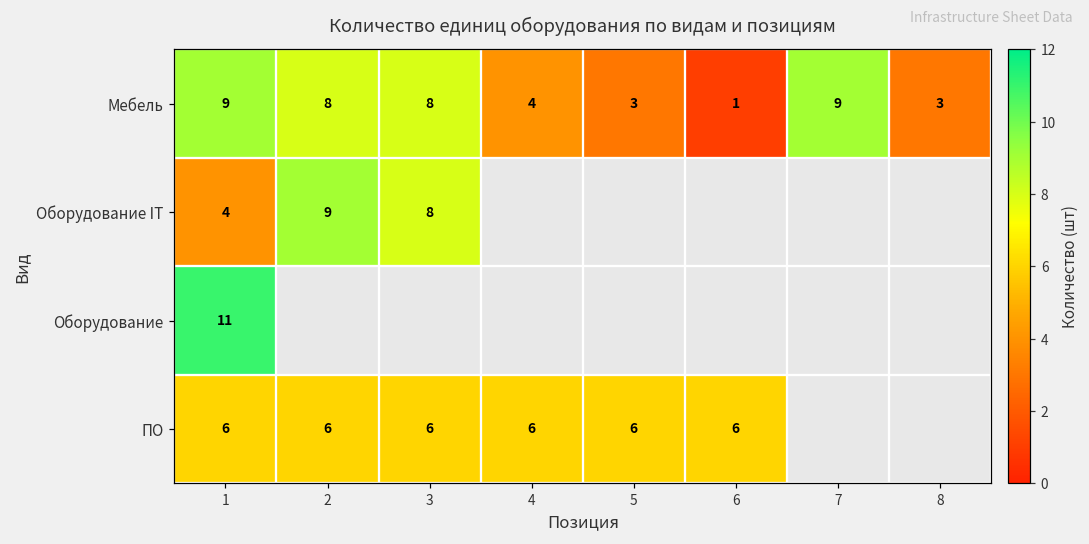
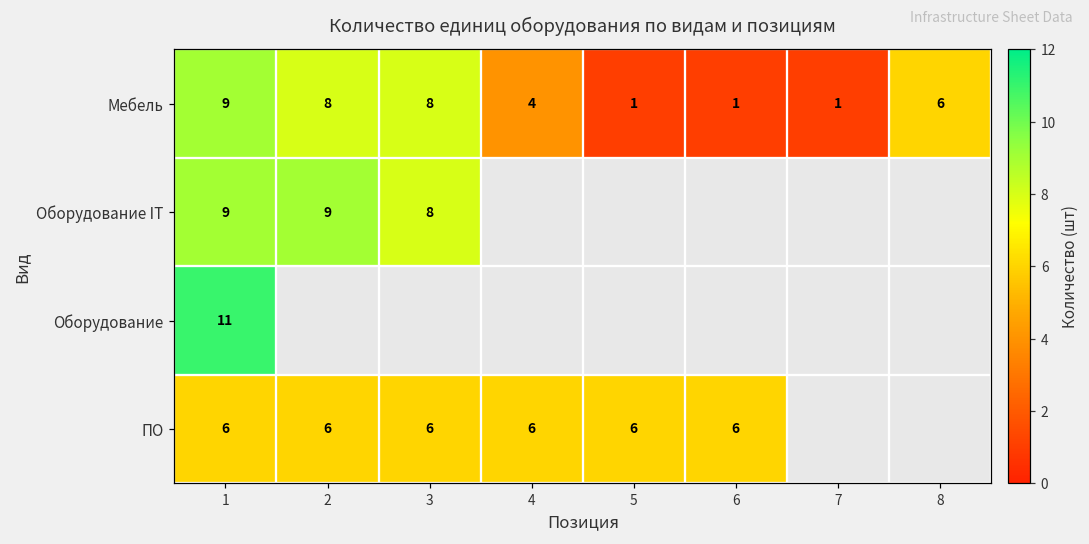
  {
    "Мебель": {
      "1": 9,
      "2": 8,
      "3": 8,
      "4": 4,
-     "5": 3,
+     "5": 1,
      "6": 1,
-     "7": 9,
-     "8": 3
+     "7": 1,
+     "8": 6
    },
    "Оборудование IT": {
-     "1": 4,
+     "1": 9,
      "2": 9,
      "3": 8
    },
    "Оборудование": {
      "1": 11
    },
    "ПО": {
      "1": 6,
      "2": 6,
      "3": 6,
      "4": 6,
      "5": 6,
      "6": 6
    }
  }
